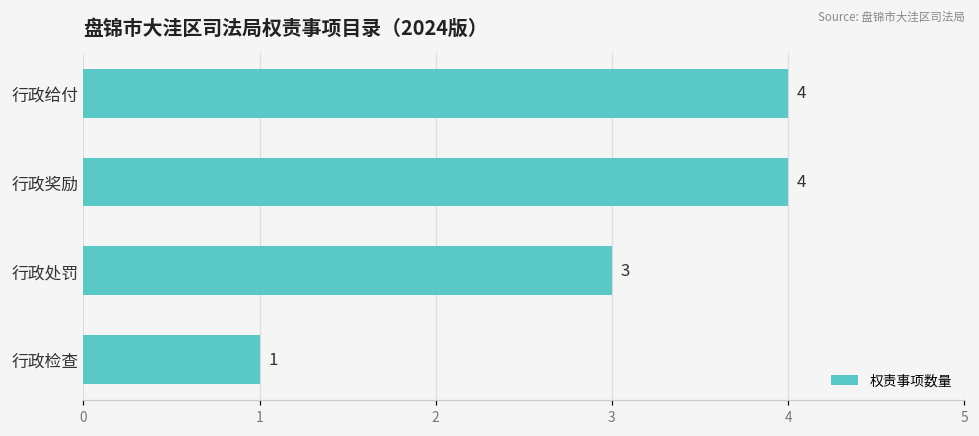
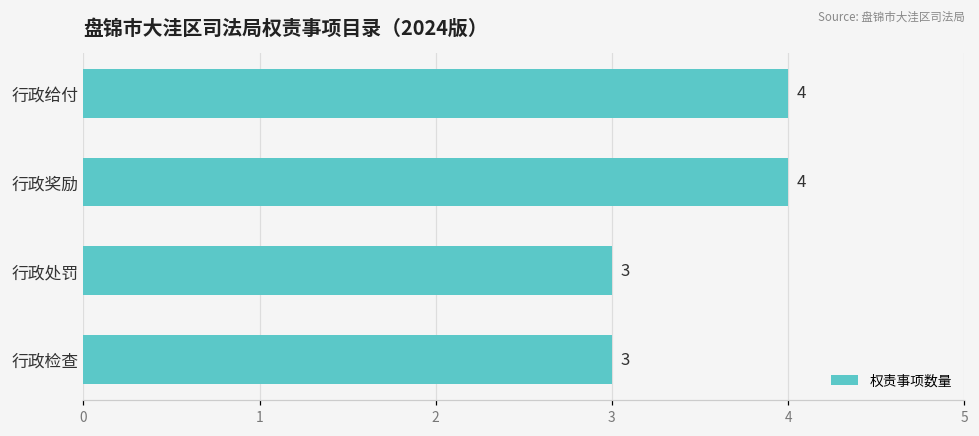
  {
    "行政给付": 4,
    "行政奖励": 4,
    "行政处罚": 3,
-   "行政检查": 1
+   "行政检查": 3
  }
